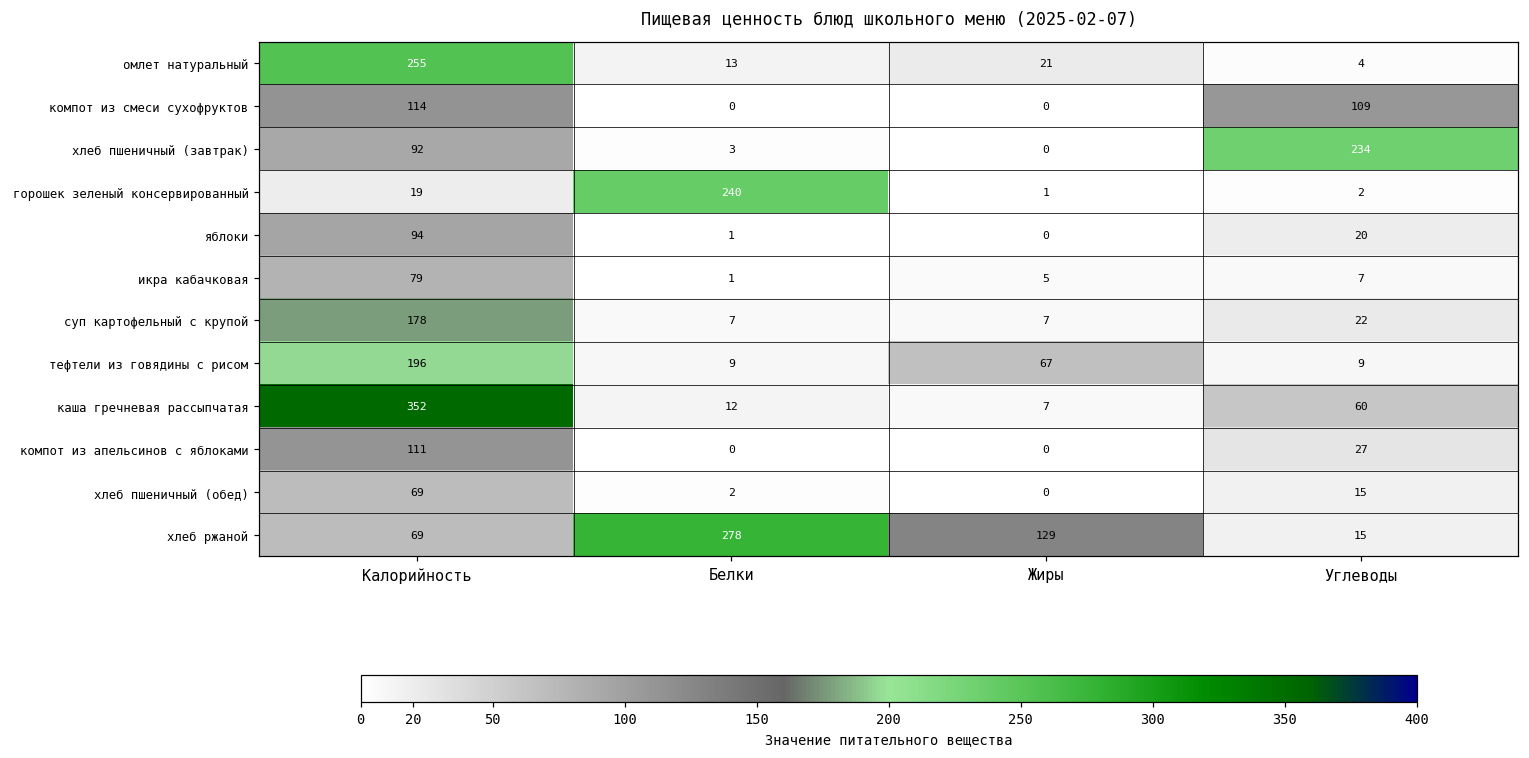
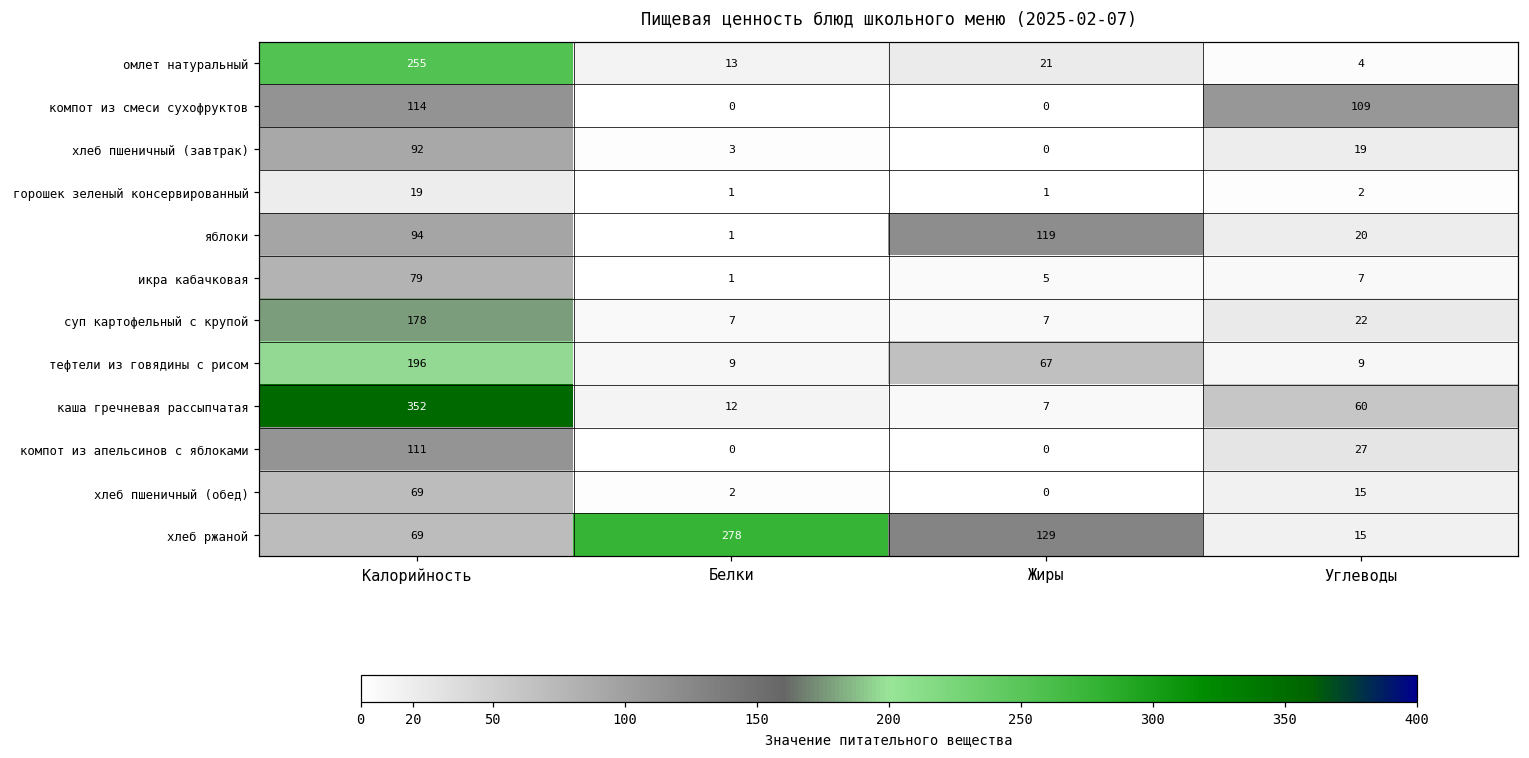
  {
    "омлет натуральный": {
      "Калорийность": 255,
      "Белки": 13,
      "Жиры": 21,
      "Углеводы": 4
    },
    "компот из смеси сухофруктов": {
      "Калорийность": 114,
      "Белки": 0,
      "Жиры": 0,
      "Углеводы": 109
    },
    "хлеб пшеничный (завтрак)": {
      "Калорийность": 92,
      "Белки": 3,
      "Жиры": 0,
-     "Углеводы": 234
+     "Углеводы": 19
    },
    "горошек зеленый консервированный": {
      "Калорийность": 19,
-     "Белки": 240,
+     "Белки": 1,
      "Жиры": 1,
      "Углеводы": 2
    },
    "яблоки": {
      "Калорийность": 94,
      "Белки": 1,
-     "Жиры": 0,
+     "Жиры": 119,
      "Углеводы": 20
    },
    "икра кабачковая": {
      "Калорийность": 79,
      "Белки": 1,
      "Жиры": 5,
      "Углеводы": 7
    },
    "суп картофельный с крупой": {
      "Калорийность": 178,
      "Белки": 7,
      "Жиры": 7,
      "Углеводы": 22
    },
    "тефтели из говядины с рисом": {
      "Калорийность": 196,
      "Белки": 9,
      "Жиры": 67,
      "Углеводы": 9
    },
    "каша гречневая рассыпчатая": {
      "Калорийность": 352,
      "Белки": 12,
      "Жиры": 7,
      "Углеводы": 60
    },
    "компот из апельсинов с яблоками": {
      "Калорийность": 111,
      "Белки": 0,
      "Жиры": 0,
      "Углеводы": 27
    },
    "хлеб пшеничный (обед)": {
      "Калорийность": 69,
      "Белки": 2,
      "Жиры": 0,
      "Углеводы": 15
    },
    "хлеб ржаной": {
      "Калорийность": 69,
      "Белки": 278,
      "Жиры": 129,
      "Углеводы": 15
    }
  }
